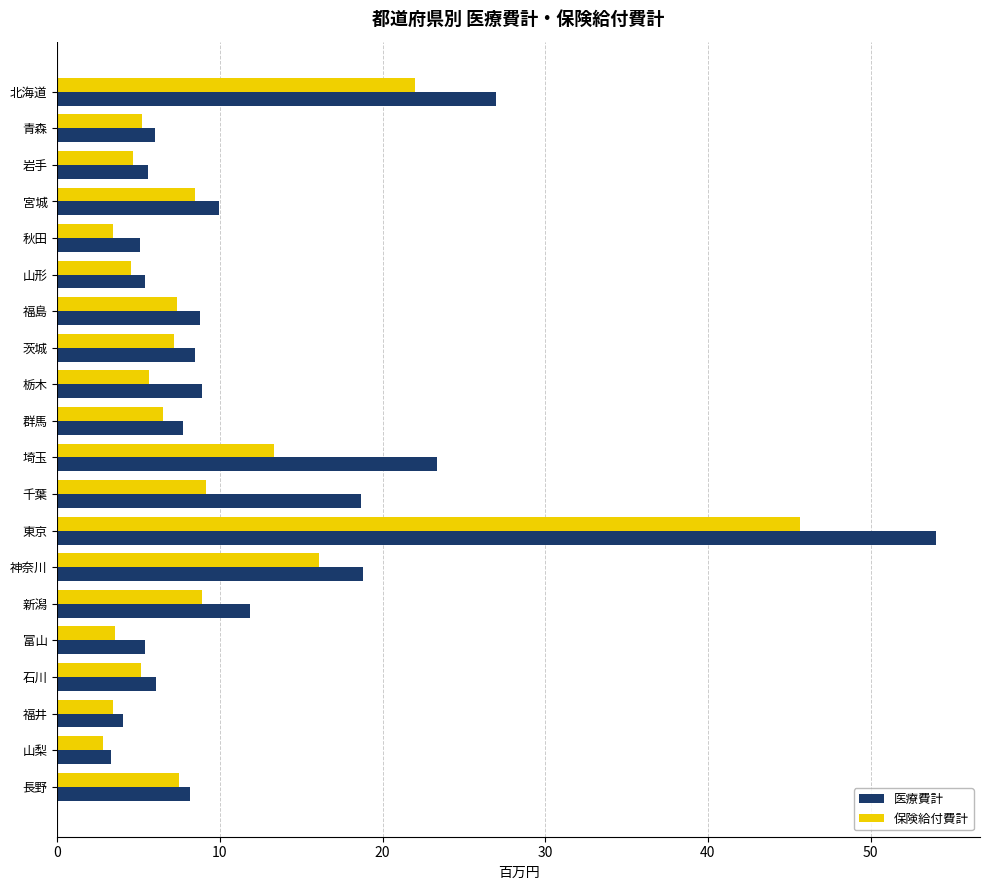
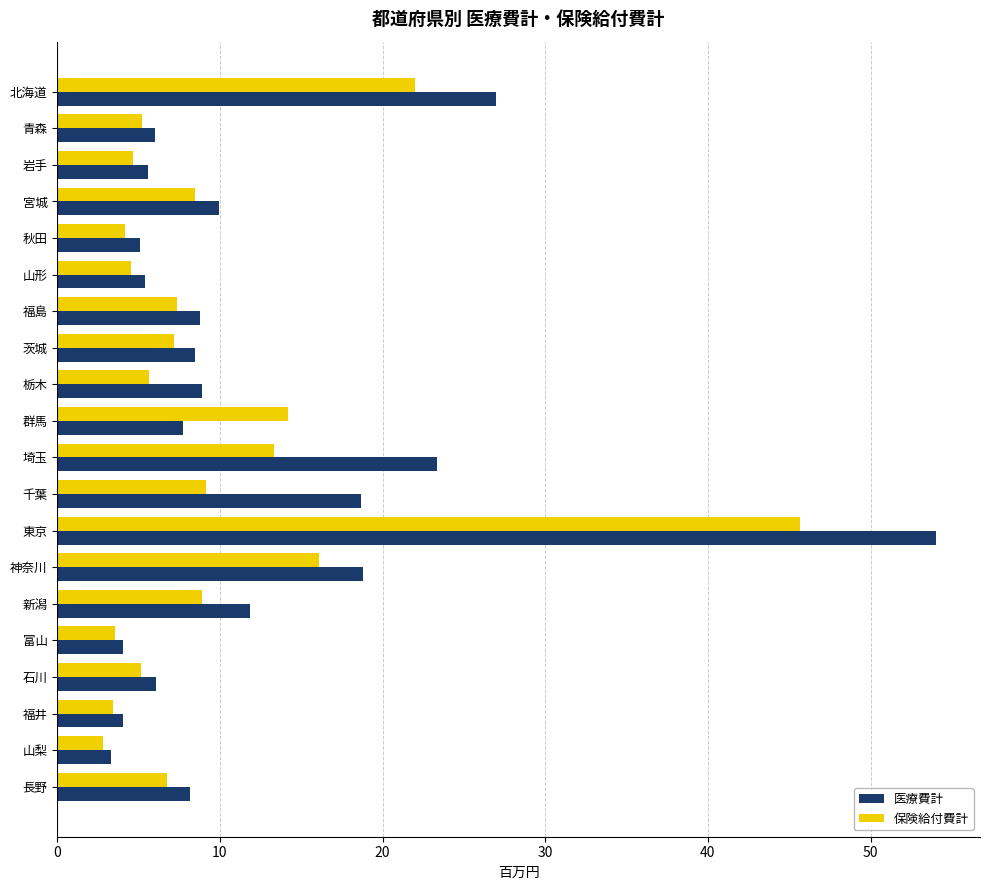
  {
    "医療費計": {
      "北海道": 27.0,
      "青森": 6.0,
      "岩手": 5.6,
      "宮城": 9.9,
      "秋田": 5.1,
      "山形": 5.4,
      "福島": 8.8,
      "茨城": 8.5,
      "栃木": 8.9,
      "群馬": 7.8,
      "埼玉": 23.3,
      "千葉": 18.7,
      "東京": 54.0,
      "神奈川": 18.8,
      "新潟": 11.8,
-     "富山": 5.4,
+     "富山": 4.0,
      "石川": 6.1,
      "福井": 4.0,
      "山梨": 3.3,
      "長野": 8.1
    },
    "保険給付費計": {
      "北海道": 22.0,
      "青森": 5.2,
      "岩手": 4.7,
      "宮城": 8.4,
-     "秋田": 3.4,
+     "秋田": 4.2,
      "山形": 4.5,
      "福島": 7.4,
      "茨城": 7.2,
      "栃木": 5.6,
-     "群馬": 6.5,
+     "群馬": 14.2,
      "埼玉": 13.3,
      "千葉": 9.1,
      "東京": 45.7,
      "神奈川": 16.1,
      "新潟": 8.9,
      "富山": 3.5,
      "石川": 5.1,
      "福井": 3.5,
      "山梨": 2.8,
-     "長野": 7.5
+     "長野": 6.7
    }
  }
